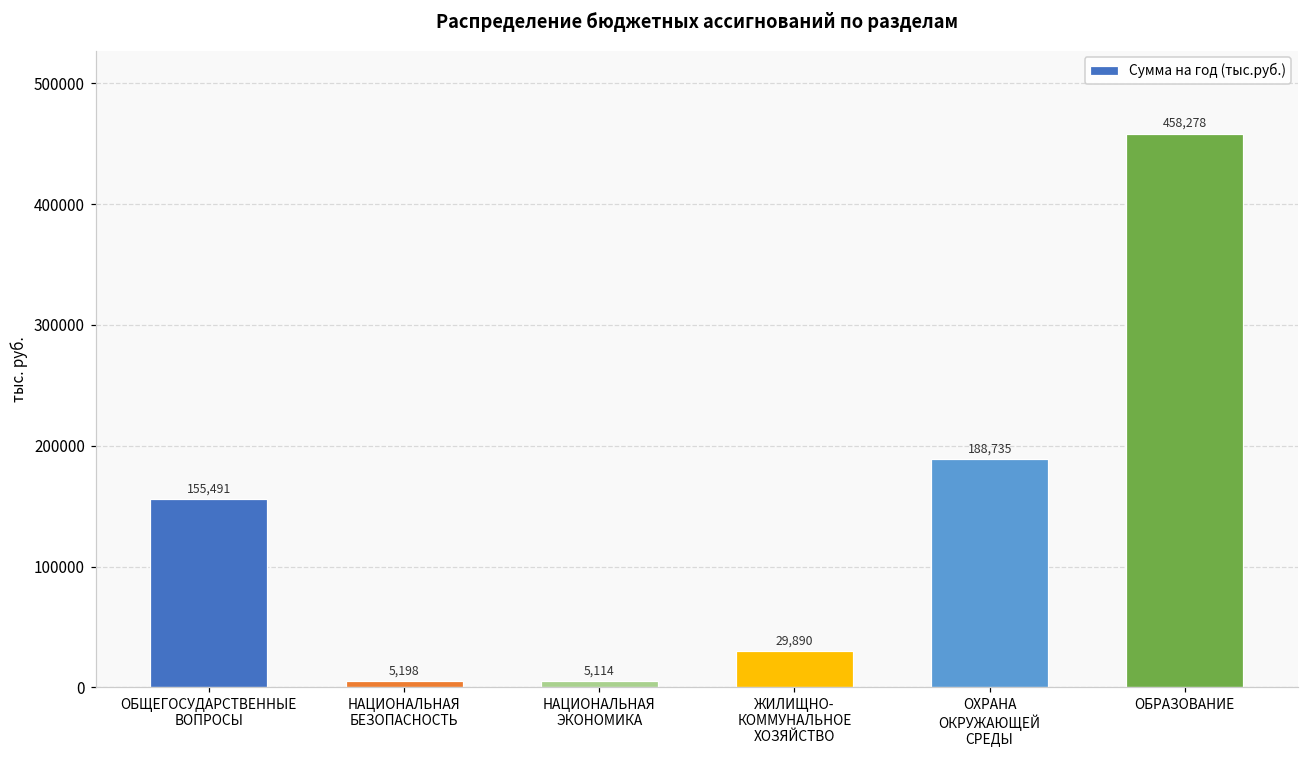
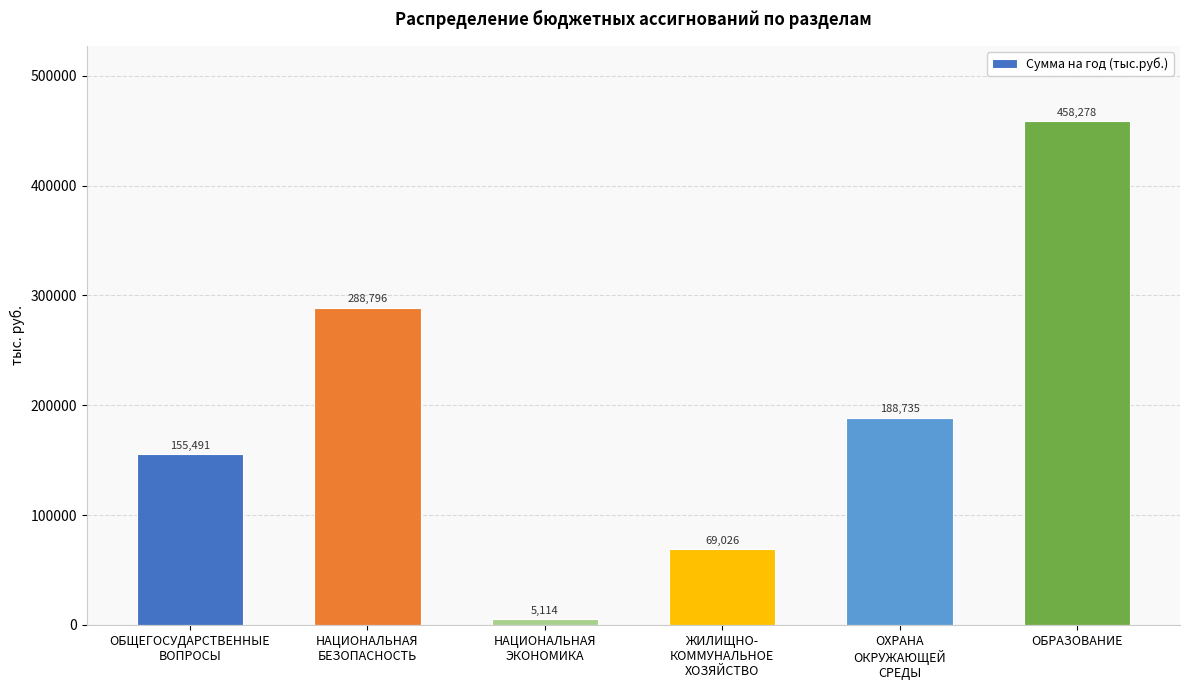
  {
    "ОБЩЕГОСУДАРСТВЕННЫЕ ВОПРОСЫ": "155,491",
-   "НАЦИОНАЛЬНАЯ БЕЗОПАСНОСТЬ": "5,198",
+   "НАЦИОНАЛЬНАЯ БЕЗОПАСНОСТЬ": "288,796",
    "НАЦИОНАЛЬНАЯ ЭКОНОМИКА": "5,114",
-   "ЖИЛИЩНО- КОММУНАЛЬНОЕ ХОЗЯЙСТВО": "29,890",
+   "ЖИЛИЩНО- КОММУНАЛЬНОЕ ХОЗЯЙСТВО": "69,026",
    "ОХРАНА ОКРУЖАЮЩЕЙ СРЕДЫ": "188,735",
    "ОБРАЗОВАНИЕ": "458,278"
  }
